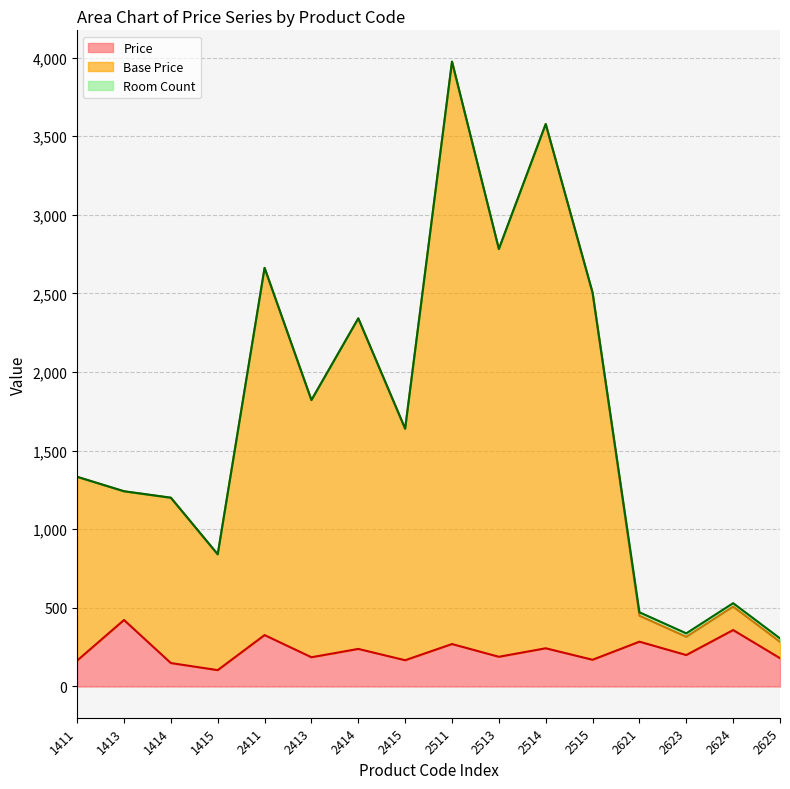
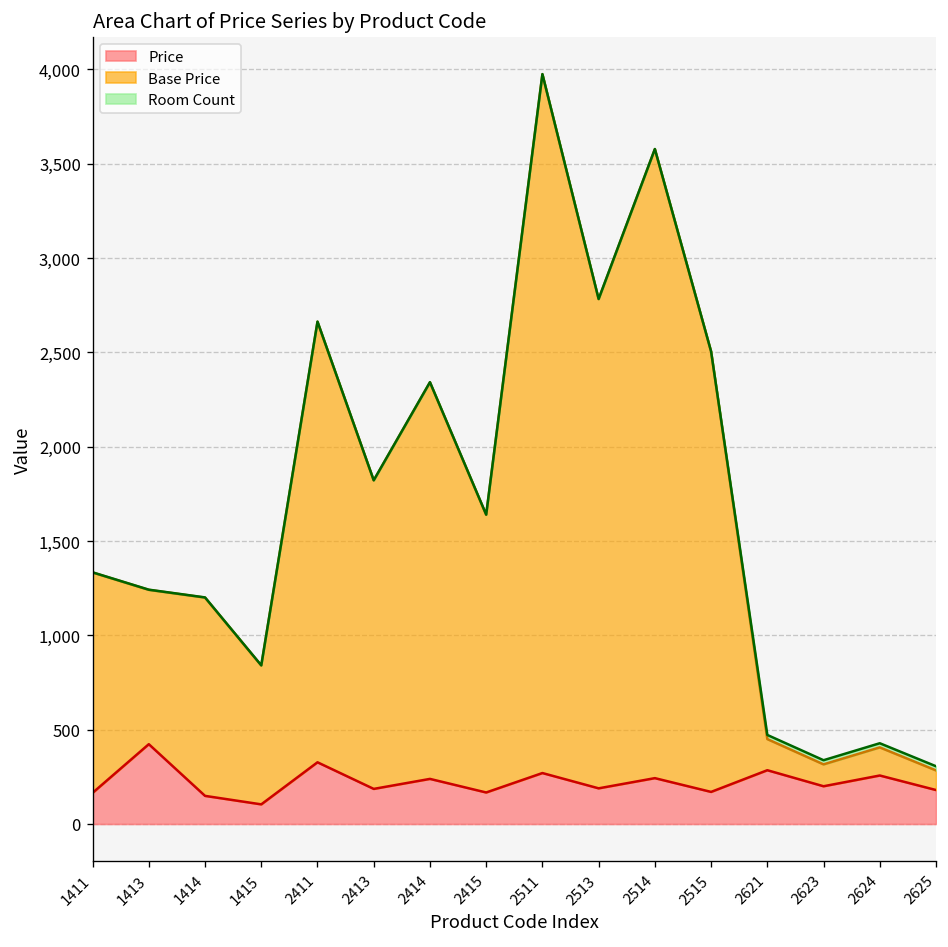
  {
    "Price": {
      "1411": 170,
      "1413": 420,
      "1414": 150,
      "1415": 100,
      "2411": 330,
      "2413": 190,
      "2414": 240,
      "2415": 170,
      "2511": 270,
      "2513": 190,
      "2514": 240,
      "2515": 170,
      "2621": 290,
      "2623": 200,
-     "2624": 360,
+     "2624": 260,
      "2625": 180
    },
    "Base Price": {
      "2621": 170,
      "2623": 120,
      "2624": 150,
      "2625": 100
    },
    "Room Count": {
      "2621": 20,
      "2623": 20,
      "2624": 20,
      "2625": 20
    }
  }
